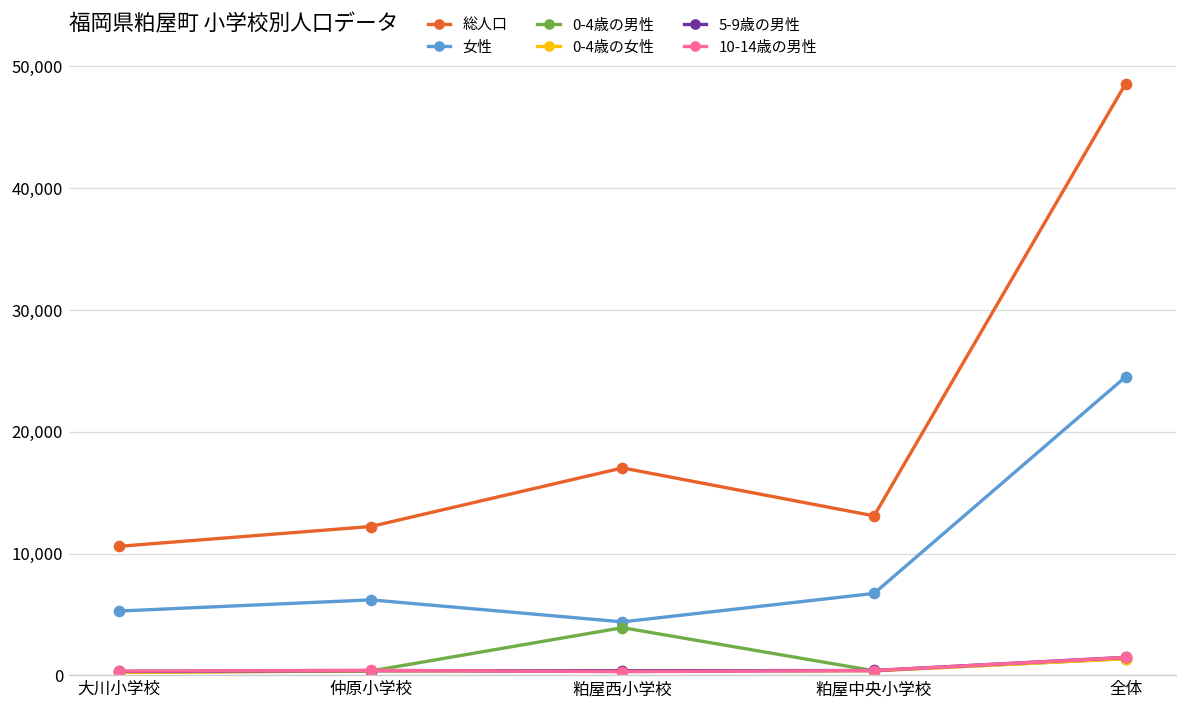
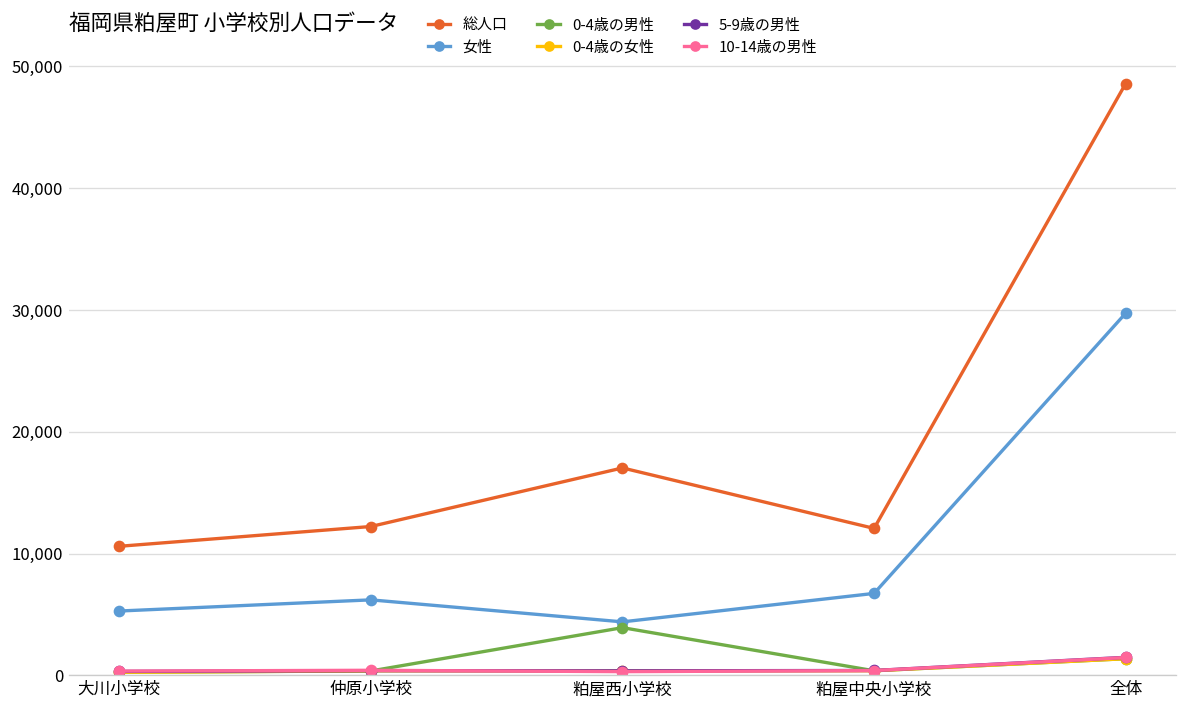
  {
    "総人口": {
      "大川小学校": "10,600",
      "仲原小学校": "12,200",
      "粕屋西小学校": "17,000",
-     "粕屋中央小学校": "13,100",
+     "粕屋中央小学校": "12,100",
      "全体": "48,600"
    },
    "女性": {
      "大川小学校": "5,300",
      "仲原小学校": "6,200",
      "粕屋西小学校": "4,400",
      "粕屋中央小学校": "6,700",
-     "全体": "24,500"
+     "全体": "29,700"
    },
    "0-4歳の男性": {
      "粕屋西小学校": "3,900"
    }
  }
